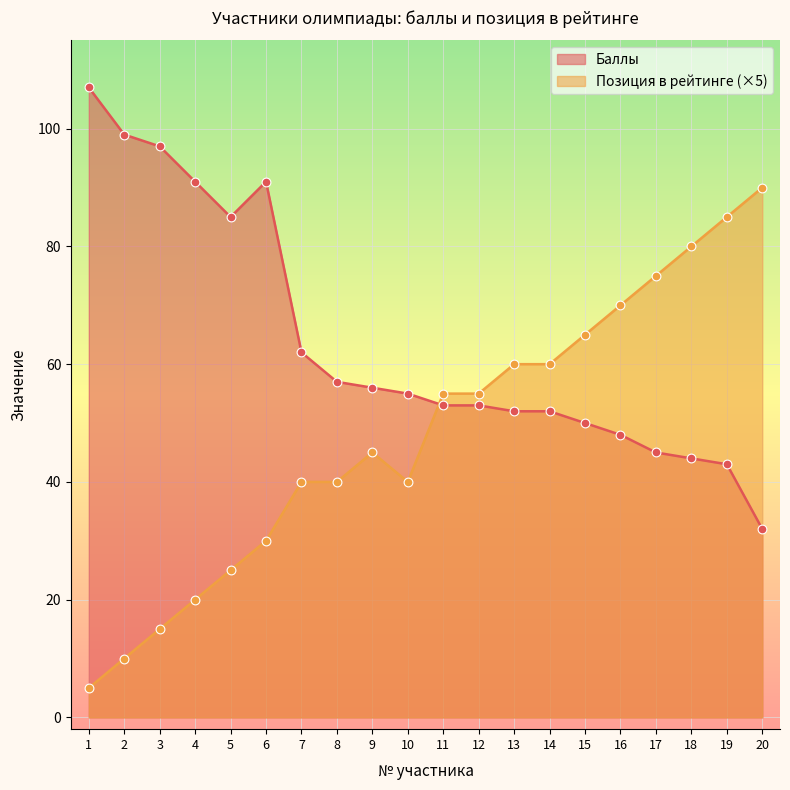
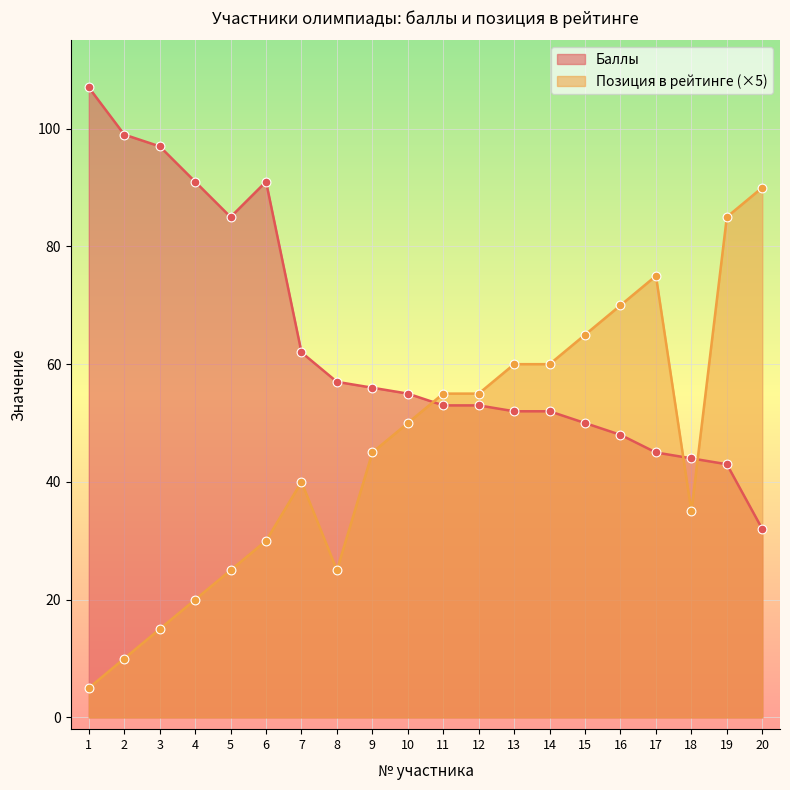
  {
    "Баллы": {
      "1": 107,
      "2": 99,
      "3": 97,
      "4": 91,
      "5": 85,
      "6": 91,
      "7": 62,
      "8": 57,
      "9": 56,
      "10": 55,
      "11": 53,
      "12": 53,
      "13": 52,
      "14": 52,
      "15": 50,
      "16": 48,
      "17": 45,
      "18": 44,
      "19": 43,
      "20": 32
    },
    "Позиция в рейтинге (×5)": {
      "1": 5,
      "2": 10,
      "3": 15,
      "4": 20,
      "5": 25,
      "6": 30,
      "7": 40,
-     "8": 40,
+     "8": 25,
      "9": 45,
-     "10": 40,
+     "10": 50,
      "11": 55,
      "12": 55,
      "13": 60,
      "14": 60,
      "15": 65,
      "16": 70,
      "17": 75,
-     "18": 80,
+     "18": 35,
      "19": 85,
      "20": 90
    }
  }
